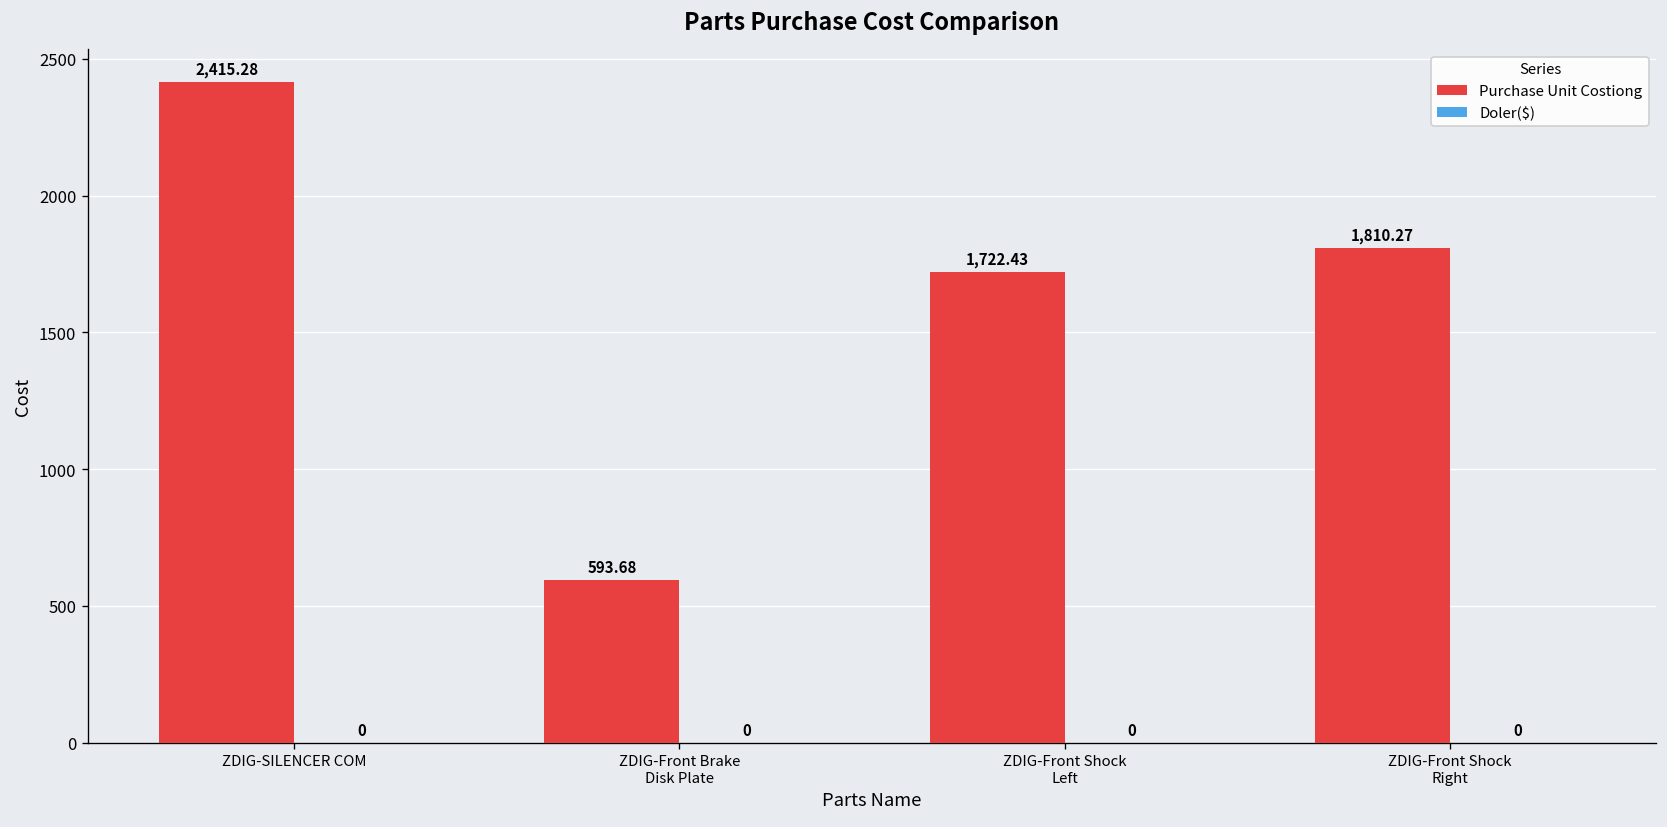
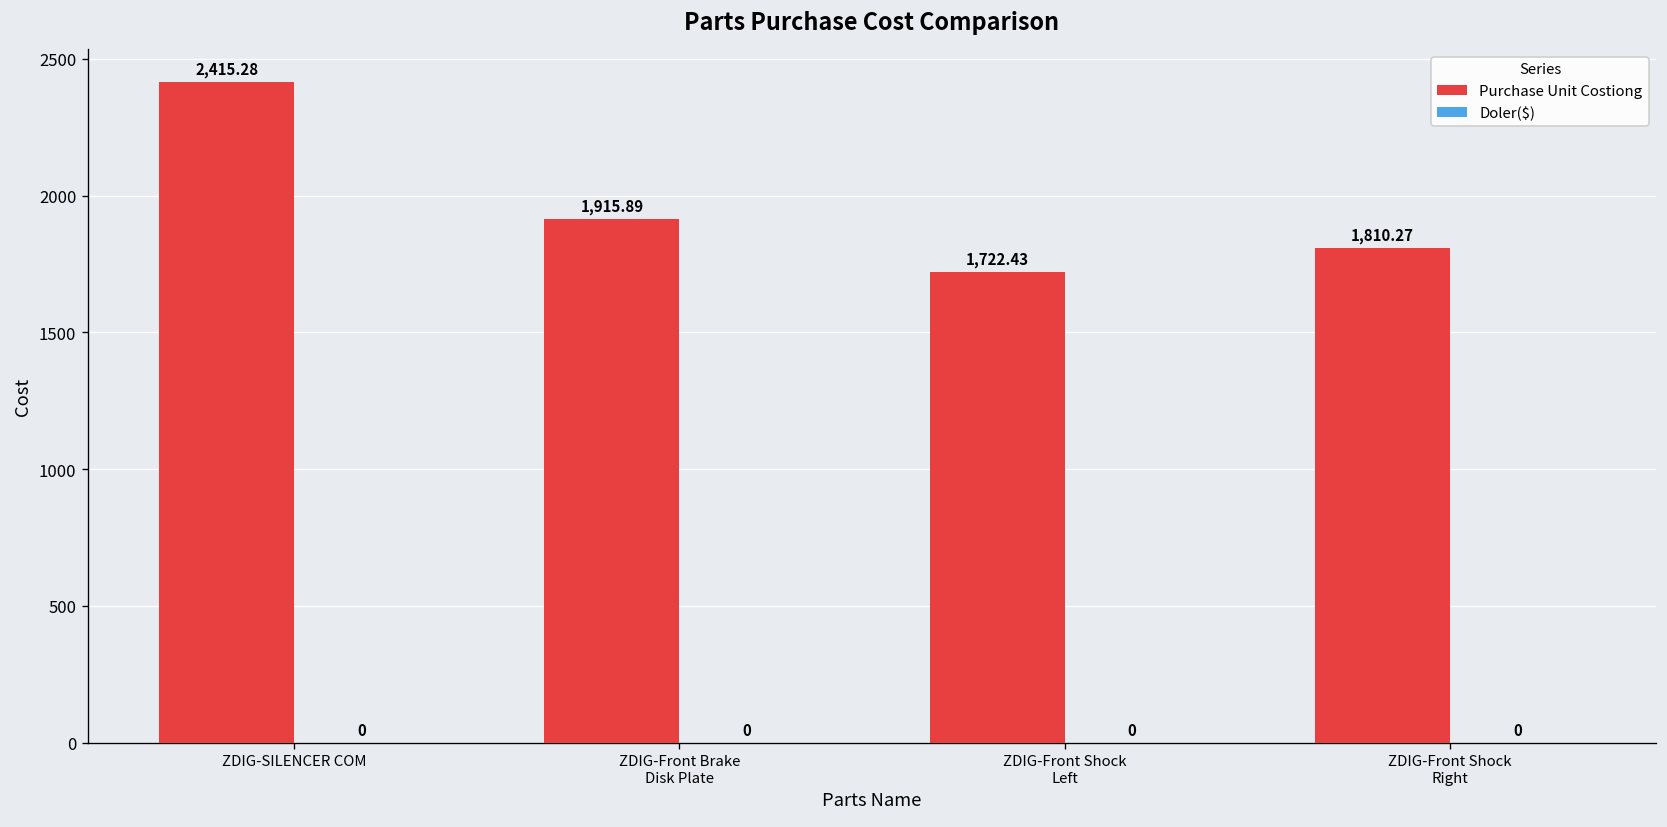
  {
    "Purchase Unit Costiong": {
      "ZDIG-SILENCER COM": "2,415.28",
-     "ZDIG-Front Brake Disk Plate": "593.68",
+     "ZDIG-Front Brake Disk Plate": "1,915.89",
      "ZDIG-Front Shock Left": "1,722.43",
      "ZDIG-Front Shock Right": "1,810.27"
    },
    "Doler($)": {
      "ZDIG-SILENCER COM": "0",
      "ZDIG-Front Brake Disk Plate": "0",
      "ZDIG-Front Shock Left": "0",
      "ZDIG-Front Shock Right": "0"
    }
  }
